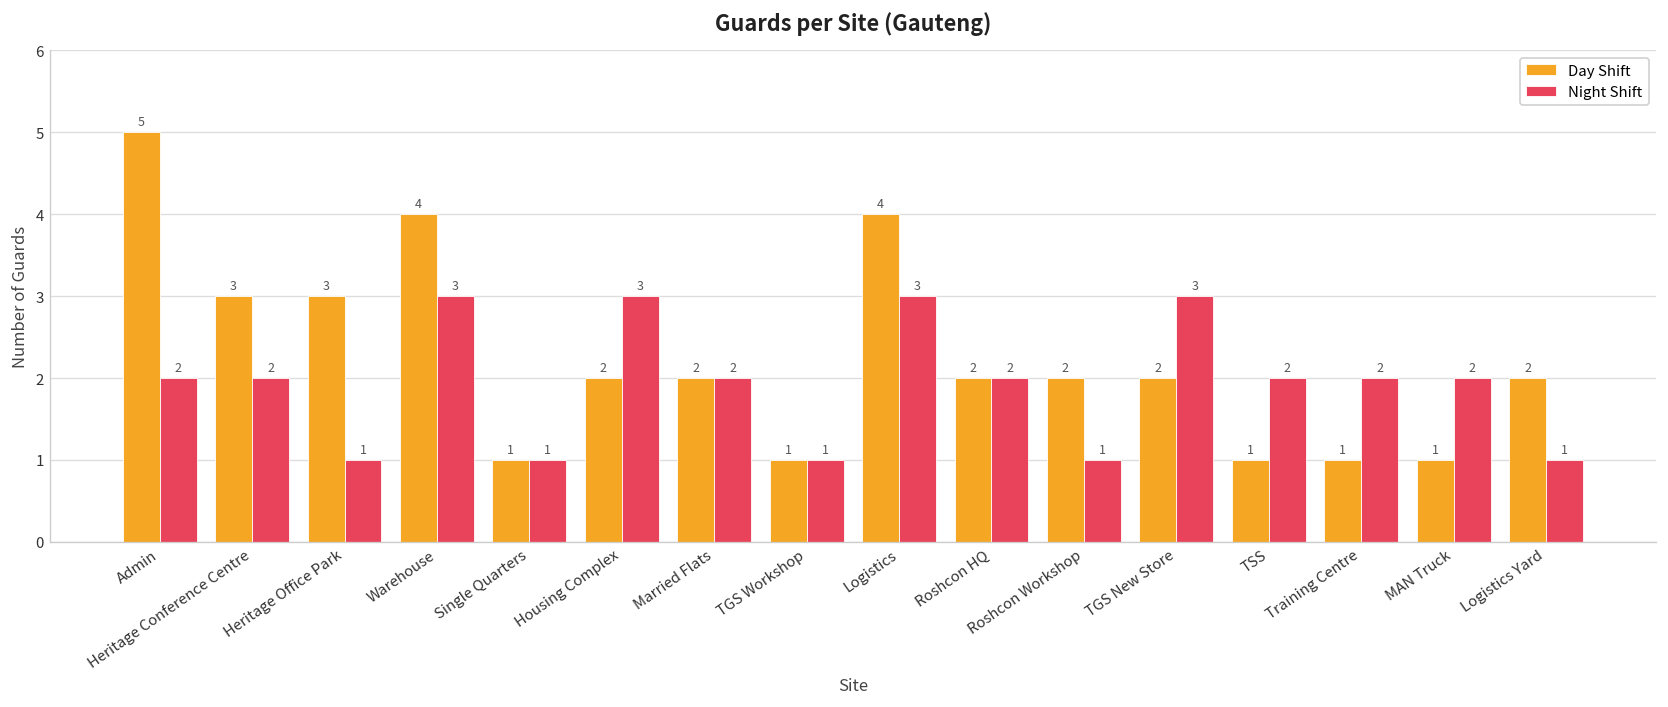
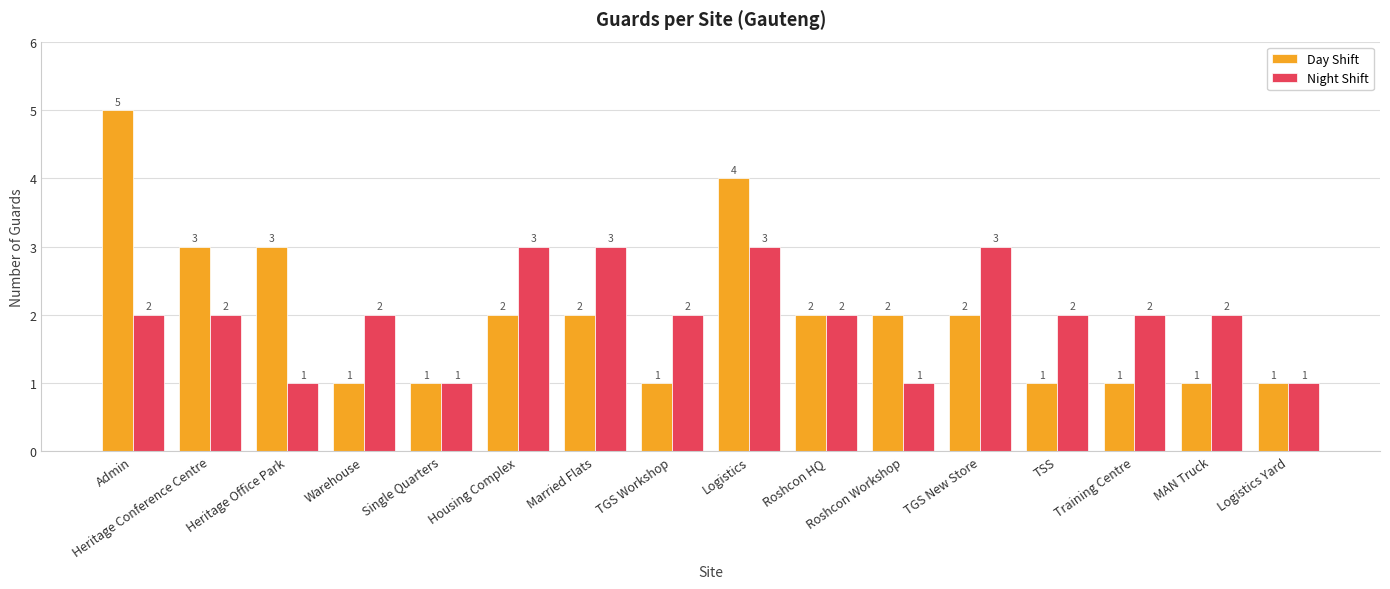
  {
    "Day Shift": {
      "Admin": 5,
      "Heritage Conference Centre": 3,
      "Heritage Office Park": 3,
-     "Warehouse": 4,
+     "Warehouse": 1,
      "Single Quarters": 1,
      "Housing Complex": 2,
      "Married Flats": 2,
      "TGS Workshop": 1,
      "Logistics": 4,
      "Roshcon HQ": 2,
      "Roshcon Workshop": 2,
      "TGS New Store": 2,
      "TSS": 1,
      "Training Centre": 1,
      "MAN Truck": 1,
-     "Logistics Yard": 2
+     "Logistics Yard": 1
    },
    "Night Shift": {
      "Admin": 2,
      "Heritage Conference Centre": 2,
      "Heritage Office Park": 1,
-     "Warehouse": 3,
+     "Warehouse": 2,
      "Single Quarters": 1,
      "Housing Complex": 3,
-     "Married Flats": 2,
-     "TGS Workshop": 1,
+     "Married Flats": 3,
+     "TGS Workshop": 2,
      "Logistics": 3,
      "Roshcon HQ": 2,
      "Roshcon Workshop": 1,
      "TGS New Store": 3,
      "TSS": 2,
      "Training Centre": 2,
      "MAN Truck": 2,
      "Logistics Yard": 1
    }
  }
